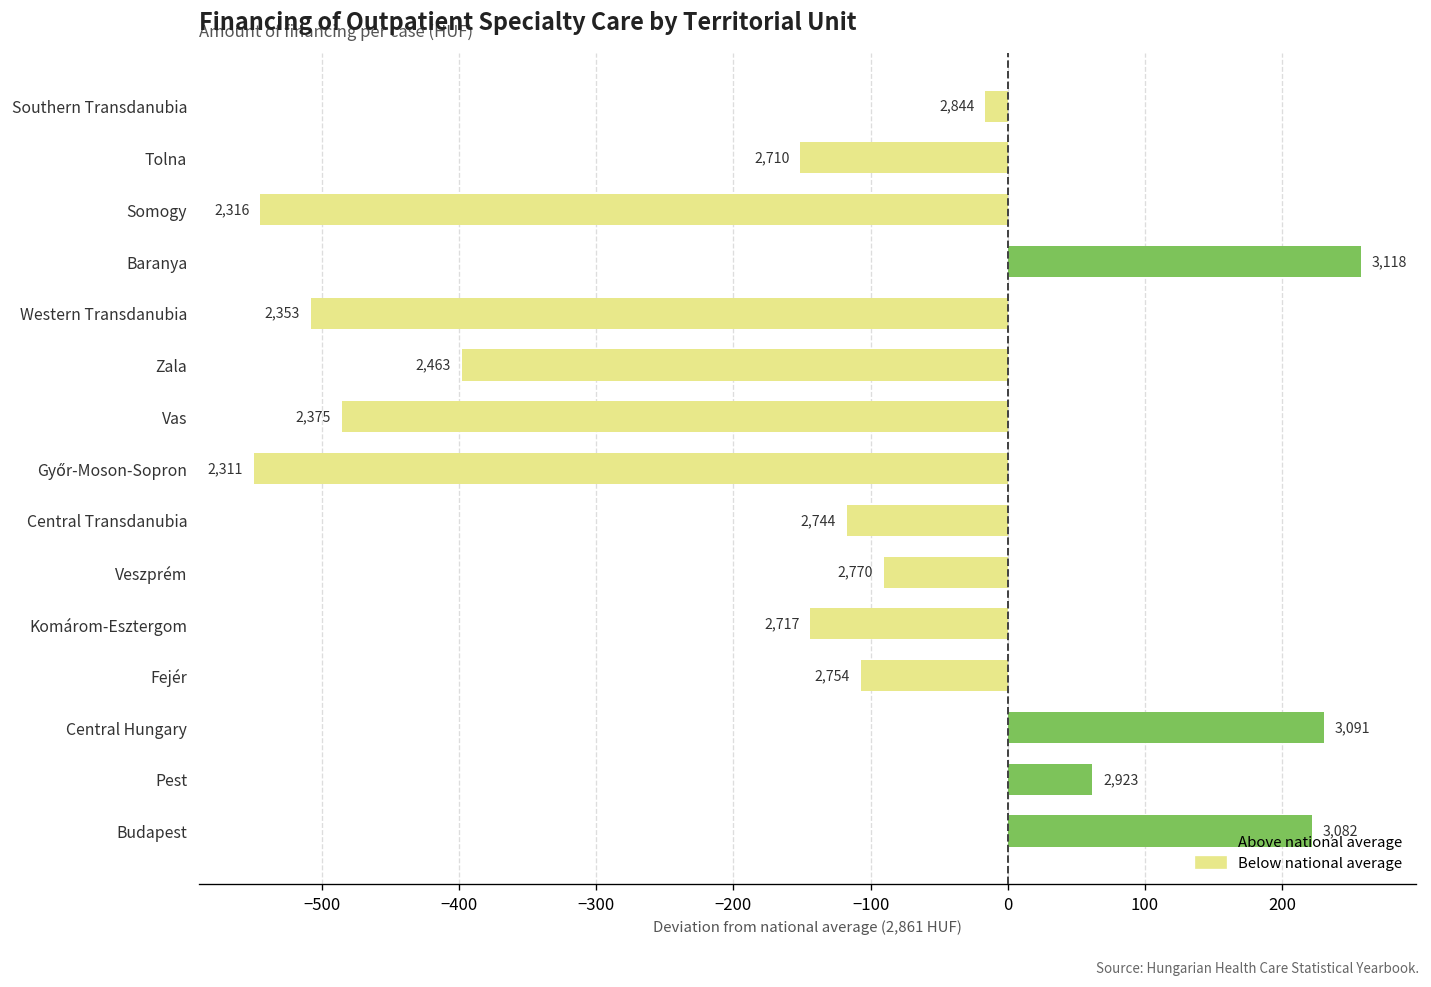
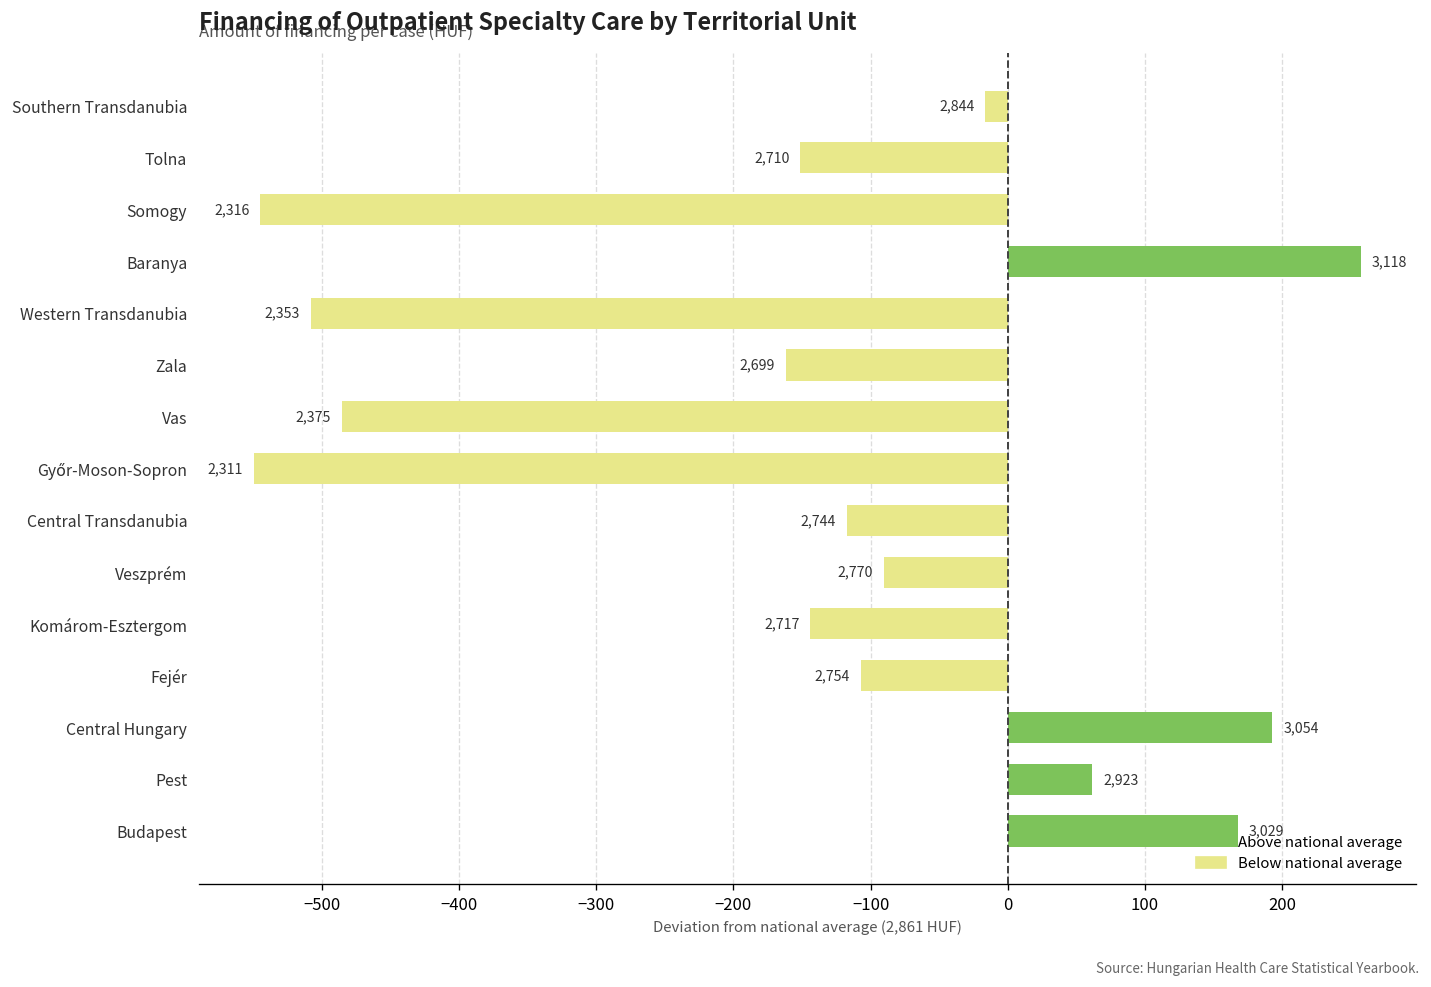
  {
-   "Zala": "2,463",
-   "Central Hungary": "3,091",
-   "Budapest": "3,082"
+   "Zala": "2,699",
+   "Central Hungary": "3,054",
+   "Budapest": "3,029"
  }
